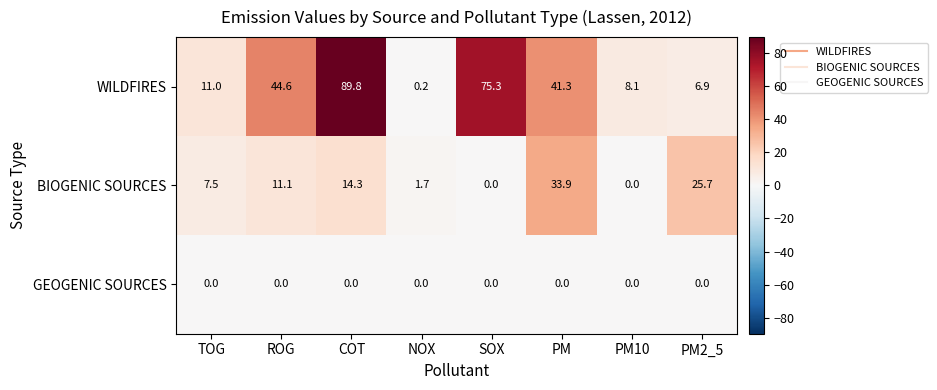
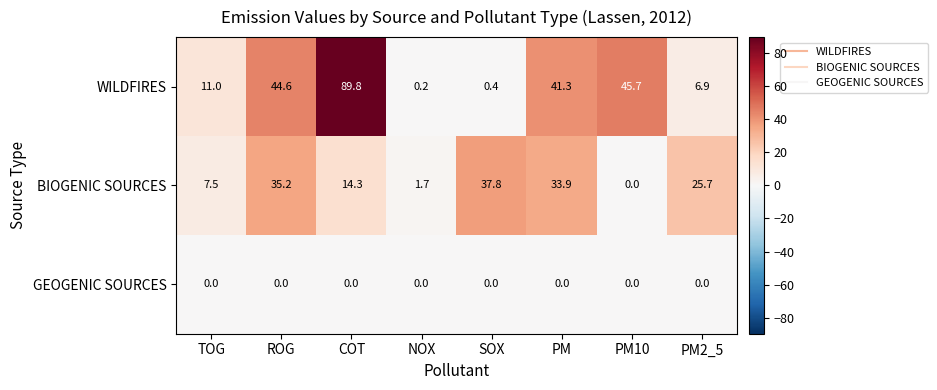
  {
    "WILDFIRES": {
      "TOG": 11.0,
      "ROG": 44.6,
      "COT": 89.8,
      "NOX": 0.2,
-     "SOX": 75.3,
+     "SOX": 0.4,
      "PM": 41.3,
-     "PM10": 8.1,
+     "PM10": 45.7,
      "PM2_5": 6.9
    },
    "BIOGENIC SOURCES": {
      "TOG": 7.5,
-     "ROG": 11.1,
+     "ROG": 35.2,
      "COT": 14.3,
      "NOX": 1.7,
-     "SOX": 0.0,
+     "SOX": 37.8,
      "PM": 33.9,
      "PM10": 0.0,
      "PM2_5": 25.7
    },
    "GEOGENIC SOURCES": {
      "TOG": 0.0,
      "ROG": 0.0,
      "COT": 0.0,
      "NOX": 0.0,
      "SOX": 0.0,
      "PM": 0.0,
      "PM10": 0.0,
      "PM2_5": 0.0
    }
  }
